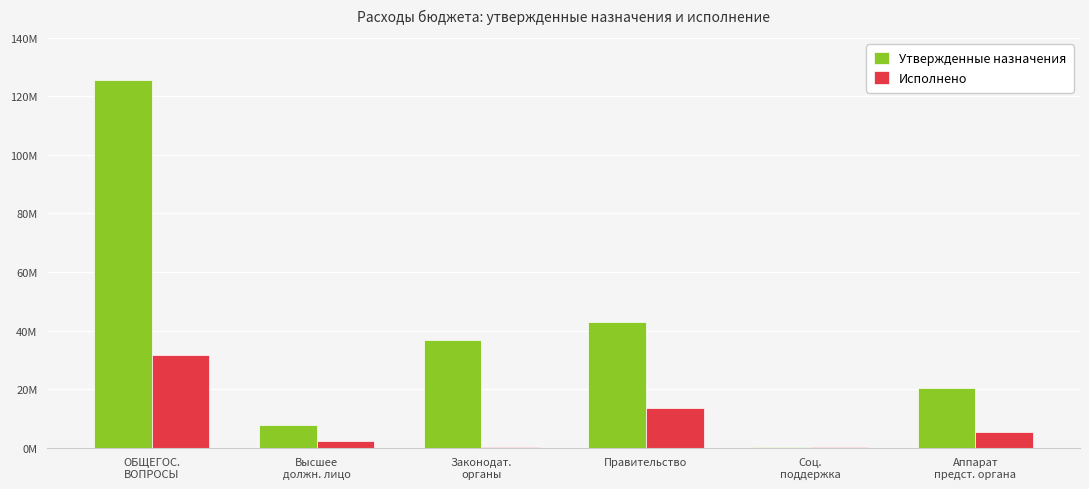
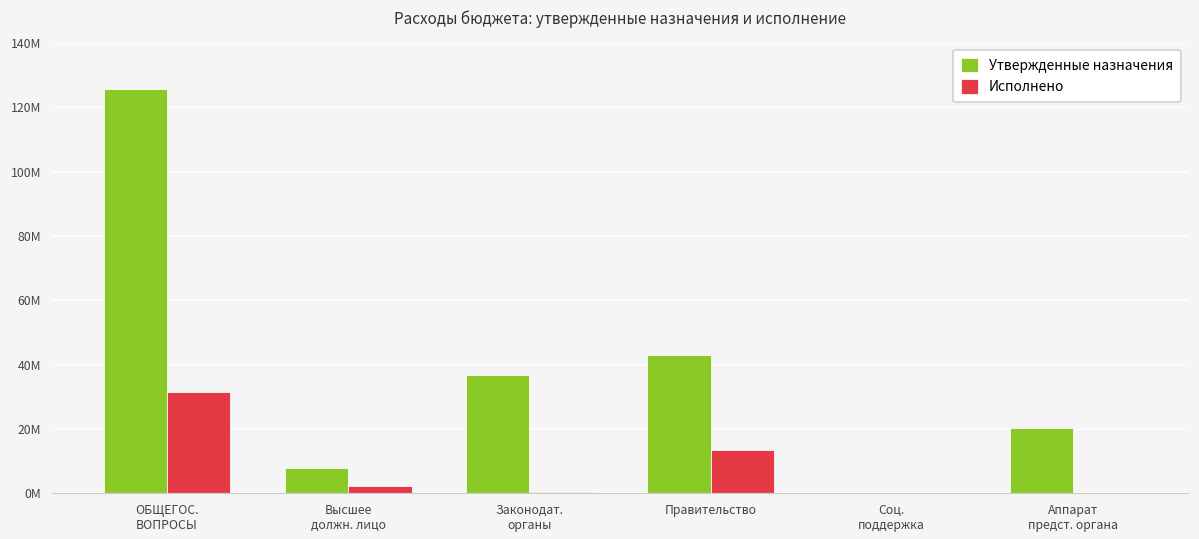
  {
    "Утвержденные назначения": {
      "ОБЩЕГОС. ВОПРОСЫ": 126000000,
      "Высшее должн. лицо": 8000000,
      "Законодат. органы": 37000000,
      "Правительство": 43000000,
      "Аппарат предст. органа": 20000000
    },
    "Исполнено": {
      "ОБЩЕГОС. ВОПРОСЫ": 32000000,
      "Высшее должн. лицо": 2000000,
      "Правительство": 14000000,
-     "Аппарат предст. органа": 5000000
+     "Аппарат предст. органа": 0
    }
  }
